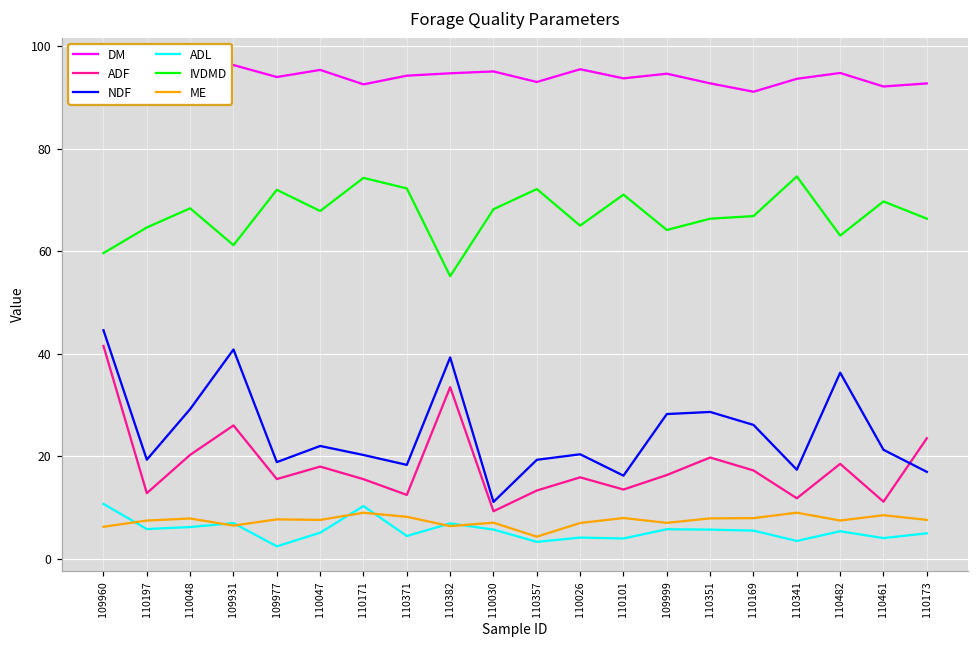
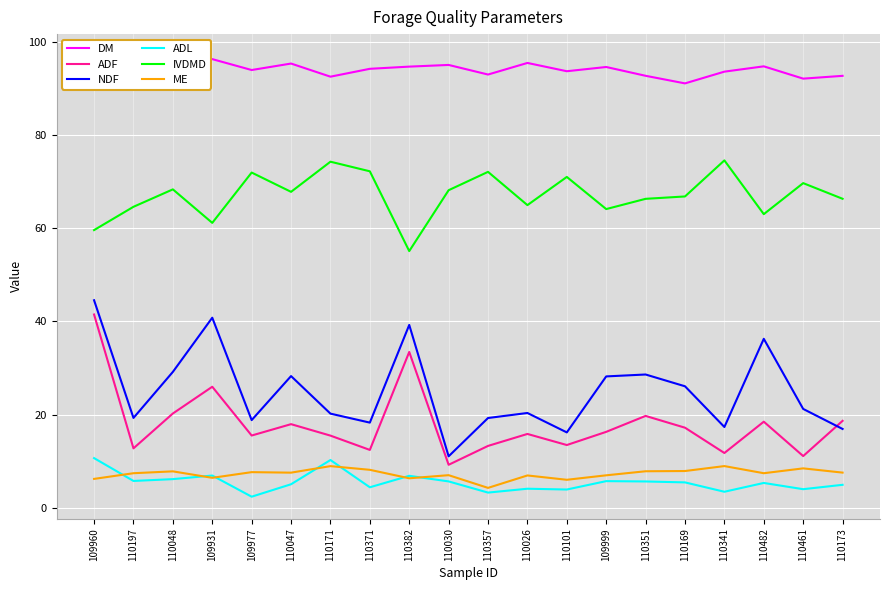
  {
    "DM": {
      "109931": 96,
      "109977": 94,
      "110047": 95,
      "110171": 93,
      "110371": 94,
      "110382": 95,
      "110030": 95,
      "110357": 93,
      "110026": 95,
      "110101": 94,
      "109999": 95,
      "110351": 93,
      "110169": 91,
      "110341": 94,
      "110482": 95,
      "110461": 92,
      "110173": 93
    },
    "ADF": {
      "109960": 41,
      "110197": 13,
      "110048": 20,
      "109931": 26,
      "109977": 16,
      "110047": 18,
      "110171": 15,
      "110371": 12,
      "110382": 33,
      "110030": 9,
      "110357": 13,
      "110026": 16,
      "110101": 13,
      "109999": 16,
      "110351": 20,
      "110169": 17,
      "110341": 12,
      "110482": 18,
      "110461": 11,
-     "110173": 23
+     "110173": 19
    },
    "NDF": {
      "109960": 45,
      "110197": 19,
      "110048": 29,
      "109931": 41,
      "109977": 19,
-     "110047": 22,
+     "110047": 28,
      "110171": 20,
      "110371": 18,
      "110382": 39,
      "110030": 11,
      "110357": 19,
      "110026": 20,
      "110101": 16,
      "109999": 28,
      "110351": 29,
      "110169": 26,
      "110341": 17,
      "110482": 36,
      "110461": 21,
      "110173": 17
    },
    "ADL": {
      "109960": 11,
      "110197": 6,
      "110048": 6,
      "109977": 2,
      "110047": 5,
      "110171": 10,
      "110371": 4,
      "110030": 6,
      "110357": 3,
      "110026": 4,
      "110101": 4,
      "109999": 6,
      "110351": 6,
      "110169": 5,
      "110341": 3,
      "110482": 5,
      "110461": 4,
      "110173": 5
    },
    "IVDMD": {
      "109960": 60,
      "110197": 65,
      "110048": 68,
      "109931": 61,
      "109977": 72,
      "110047": 68,
      "110171": 74,
      "110371": 72,
      "110382": 55,
      "110030": 68,
      "110357": 72,
      "110026": 65,
      "110101": 71,
      "109999": 64,
      "110351": 66,
      "110169": 67,
      "110341": 75,
      "110482": 63,
      "110461": 70,
      "110173": 66
    },
    "ME": {
      "109960": 6,
      "110197": 7,
      "110048": 8,
      "109977": 8,
      "110047": 8,
      "110171": 9,
      "110371": 8,
      "110030": 7,
      "110357": 4,
      "110026": 7,
-     "110101": 8,
+     "110101": 6,
      "109999": 7,
      "110351": 8,
      "110169": 8,
      "110341": 9,
      "110482": 7,
      "110461": 8,
      "110173": 8
    }
  }
